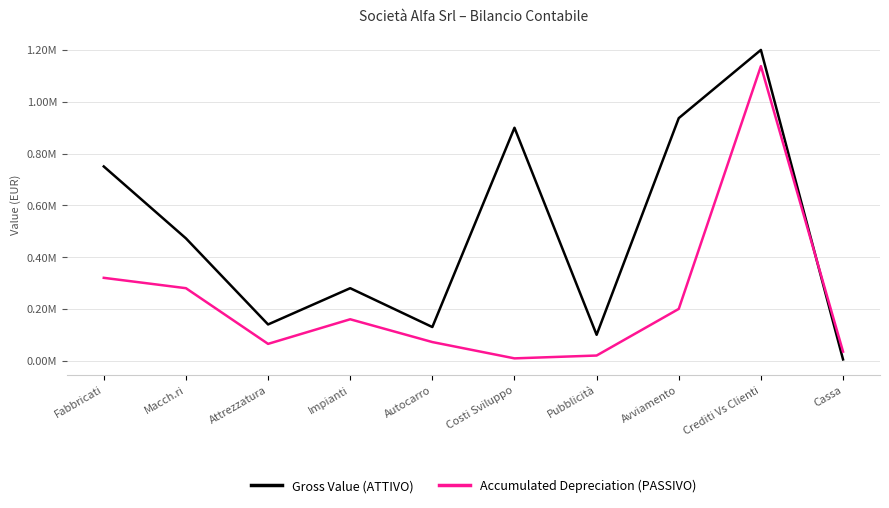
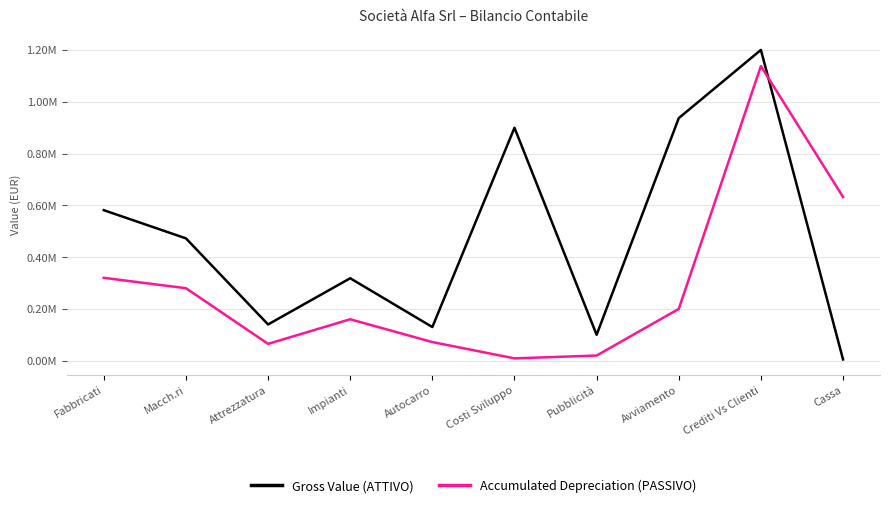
  {
    "Gross Value (ATTIVO)": {
-     "Fabbricati": 750000,
+     "Fabbricati": 580000,
      "Macch.ri": 470000,
      "Attrezzatura": 140000,
-     "Impianti": 280000,
+     "Impianti": 320000,
      "Autocarro": 130000,
      "Costi Sviluppo": 900000,
      "Pubblicità": 100000,
      "Avviamento": 940000,
      "Crediti Vs Clienti": 1200000,
      "Cassa": 10000
    },
    "Accumulated Depreciation (PASSIVO)": {
      "Fabbricati": 320000,
      "Macch.ri": 280000,
      "Attrezzatura": 70000,
      "Impianti": 160000,
      "Autocarro": 70000,
      "Costi Sviluppo": 10000,
      "Pubblicità": 20000,
      "Avviamento": 200000,
      "Crediti Vs Clienti": 1140000,
-     "Cassa": 40000
+     "Cassa": 630000
    }
  }
